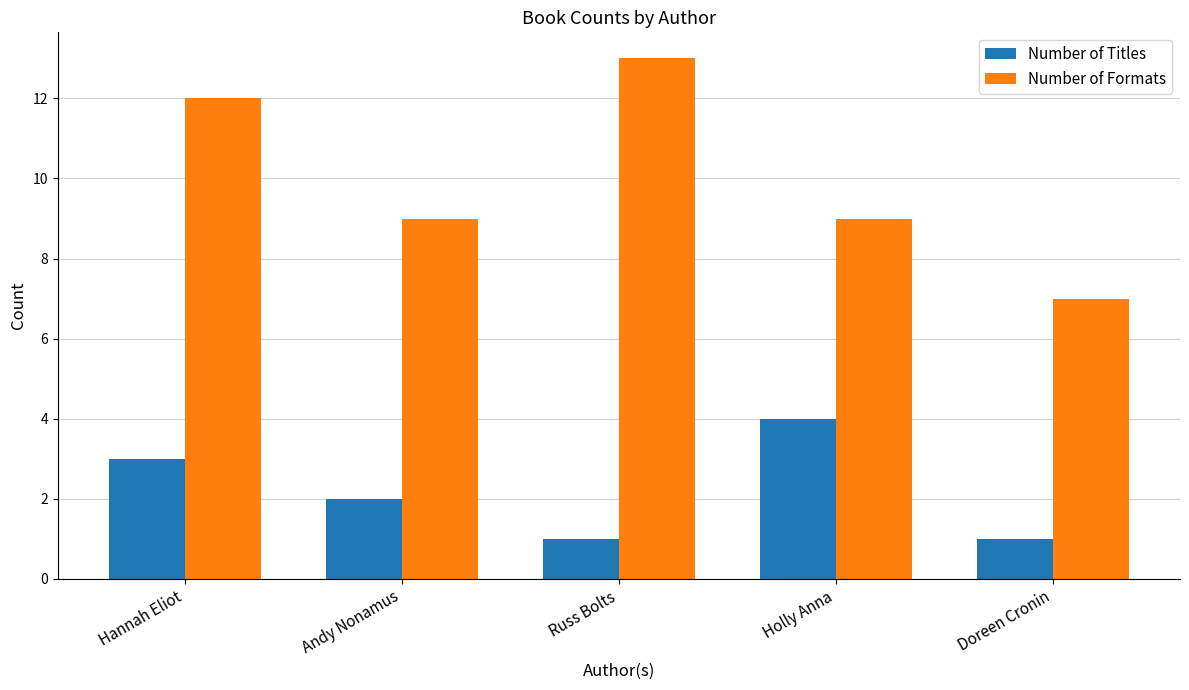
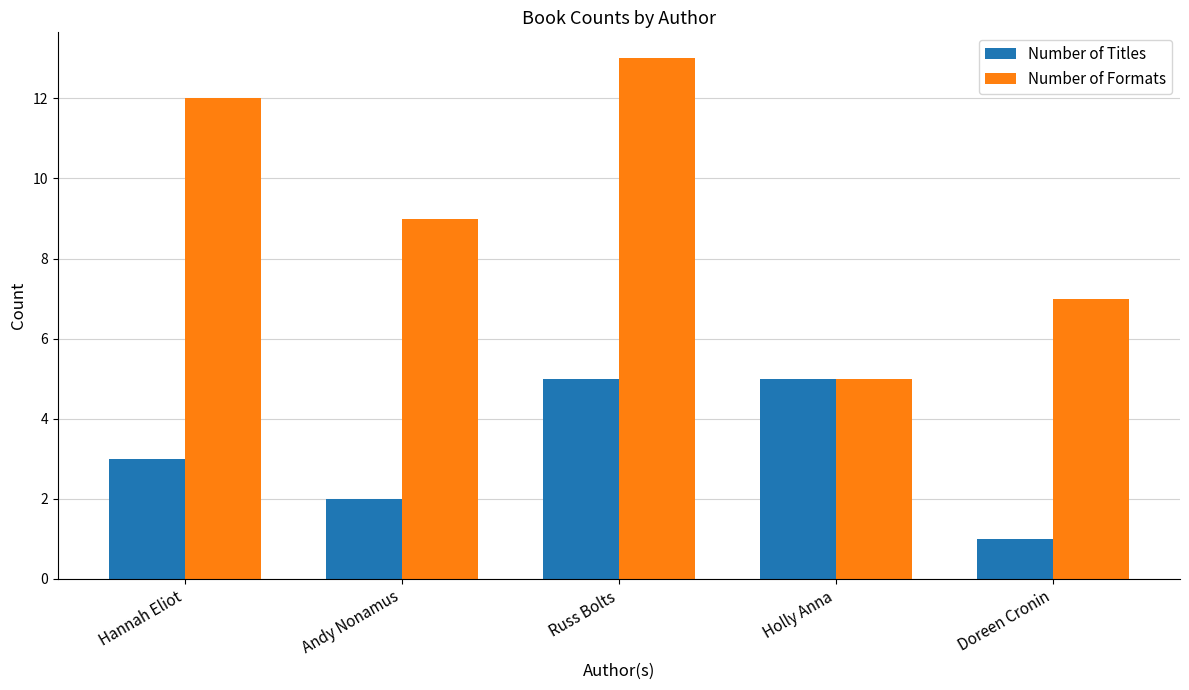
  {
    "Number of Titles": {
      "Hannah Eliot": 3,
      "Andy Nonamus": 2,
-     "Russ Bolts": 1,
-     "Holly Anna": 4,
+     "Russ Bolts": 5,
+     "Holly Anna": 5,
      "Doreen Cronin": 1
    },
    "Number of Formats": {
      "Hannah Eliot": 12,
      "Andy Nonamus": 9,
      "Russ Bolts": 13,
-     "Holly Anna": 9,
+     "Holly Anna": 5,
      "Doreen Cronin": 7
    }
  }
